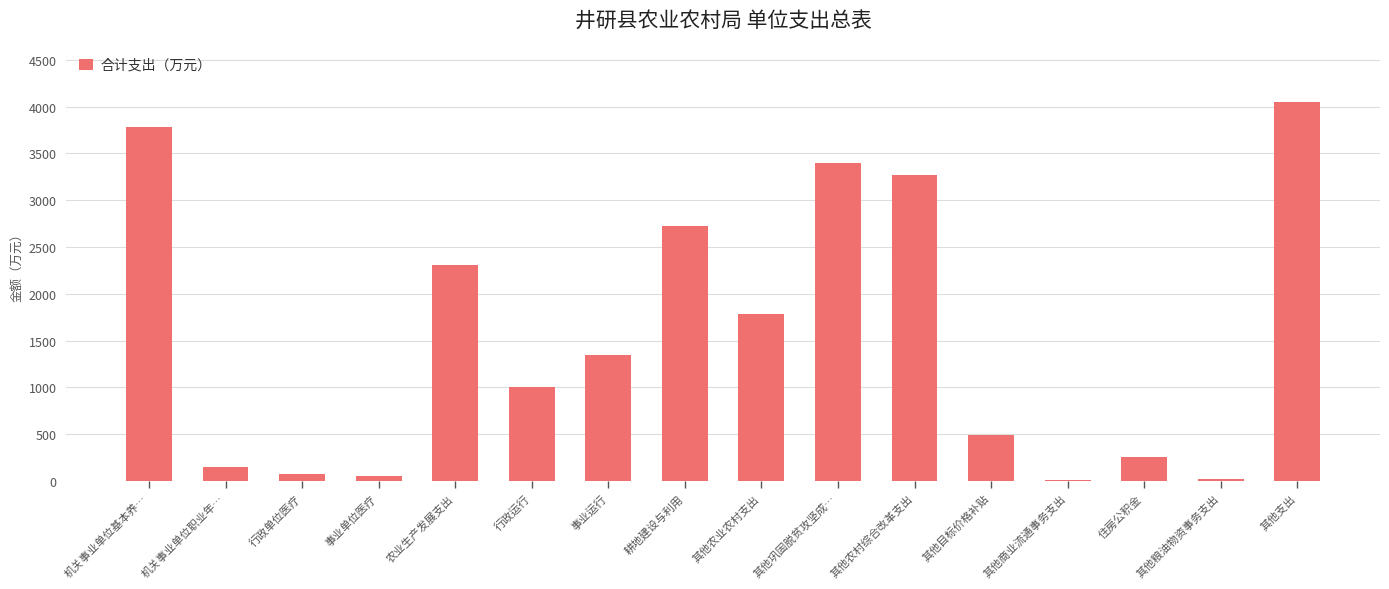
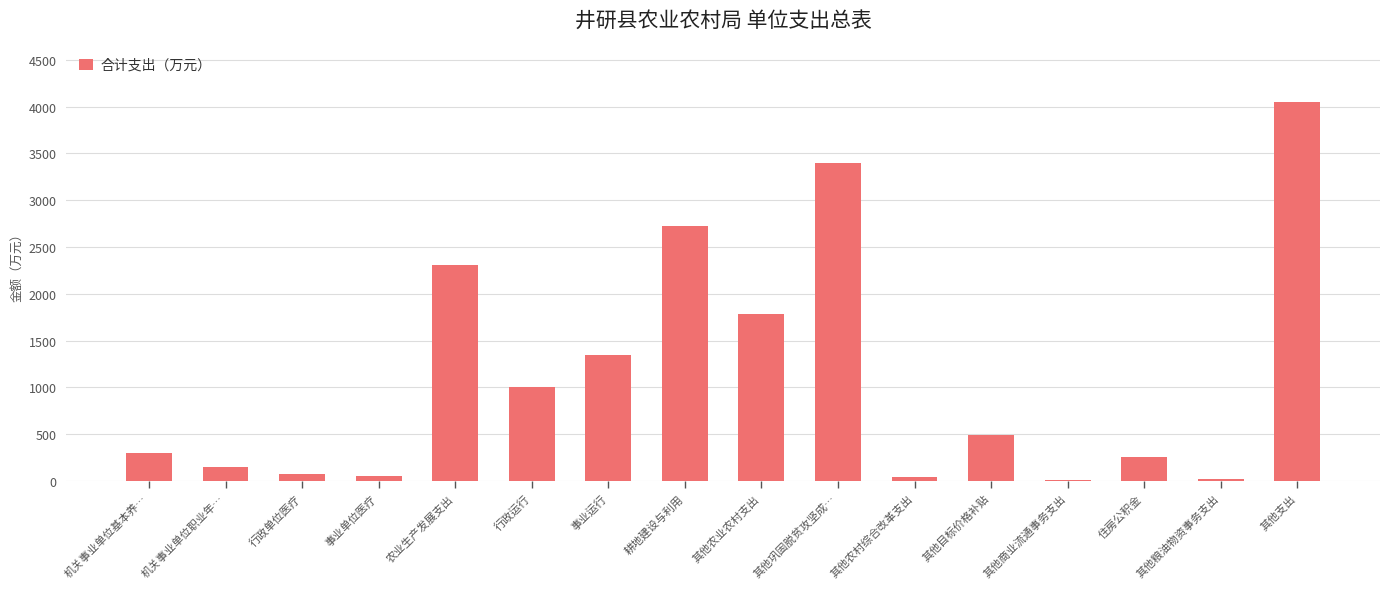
  {
-   "机关事业单位基本养…": 3800,
+   "机关事业单位基本养…": 300,
    "机关事业单位职业年…": 100,
    "行政单位医疗": 100,
    "事业单位医疗": 100,
    "农业生产发展支出": 2300,
    "行政运行": 1000,
    "事业运行": 1300,
    "耕地建设与利用": 2700,
    "其他农业农村支出": 1800,
    "其他巩固脱贫攻坚成…": 3400,
-   "其他农村综合改革支出": 3300,
+   "其他农村综合改革支出": 0,
    "其他目标价格补贴": 500,
    "住房公积金": 300,
    "其他支出": 4000
  }
